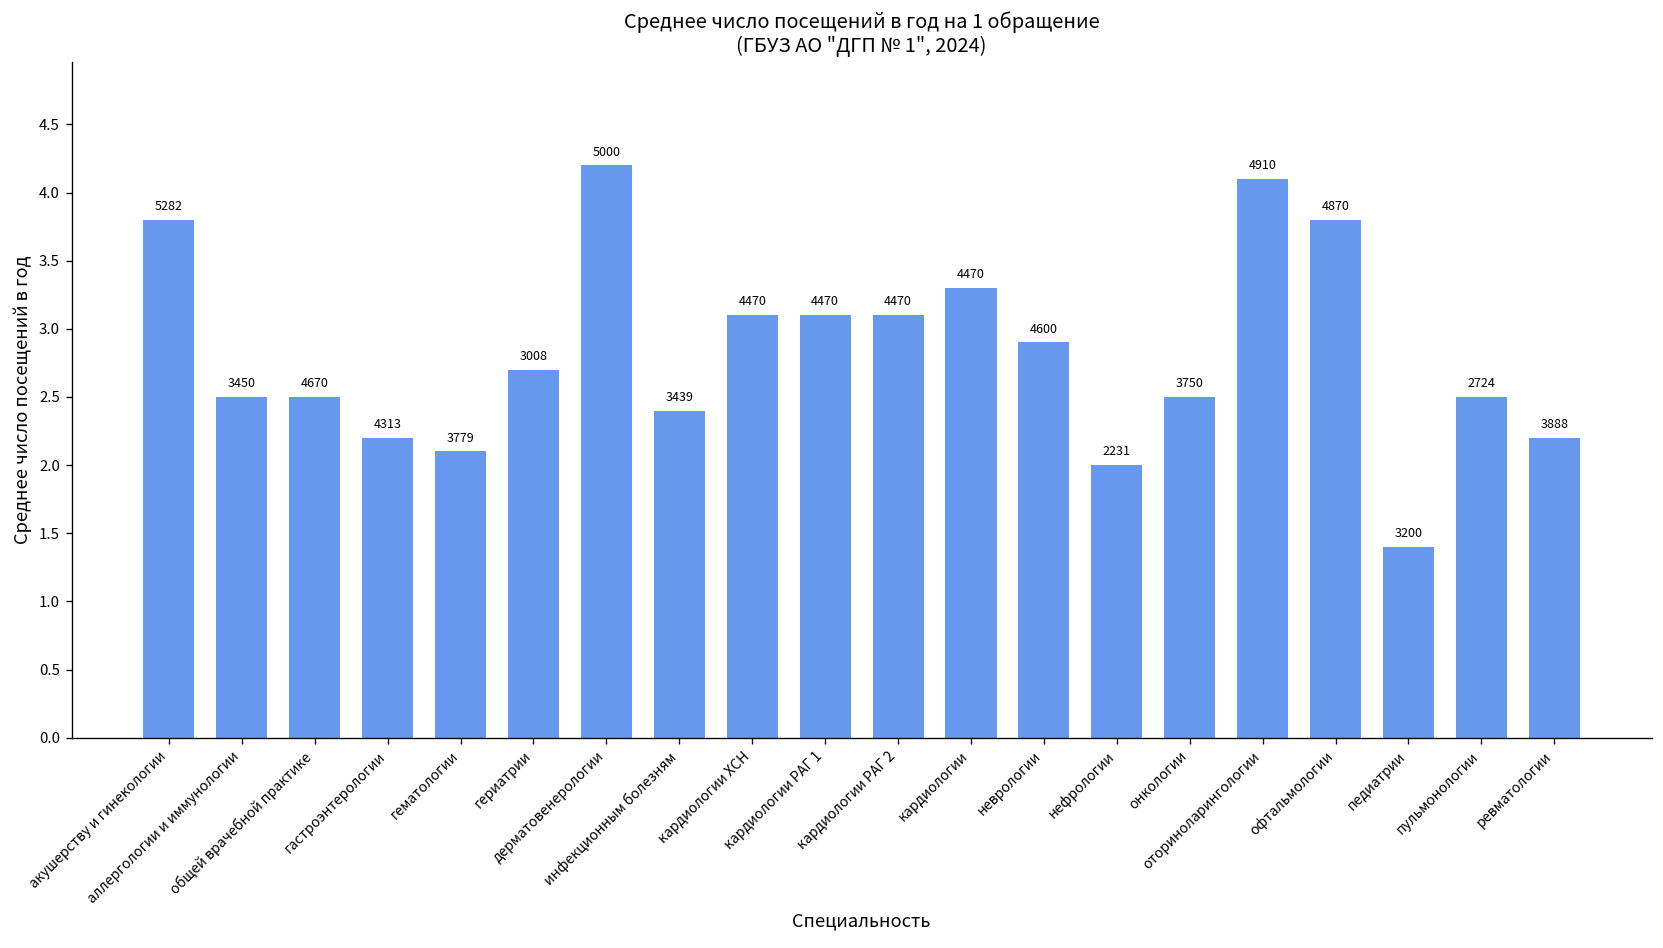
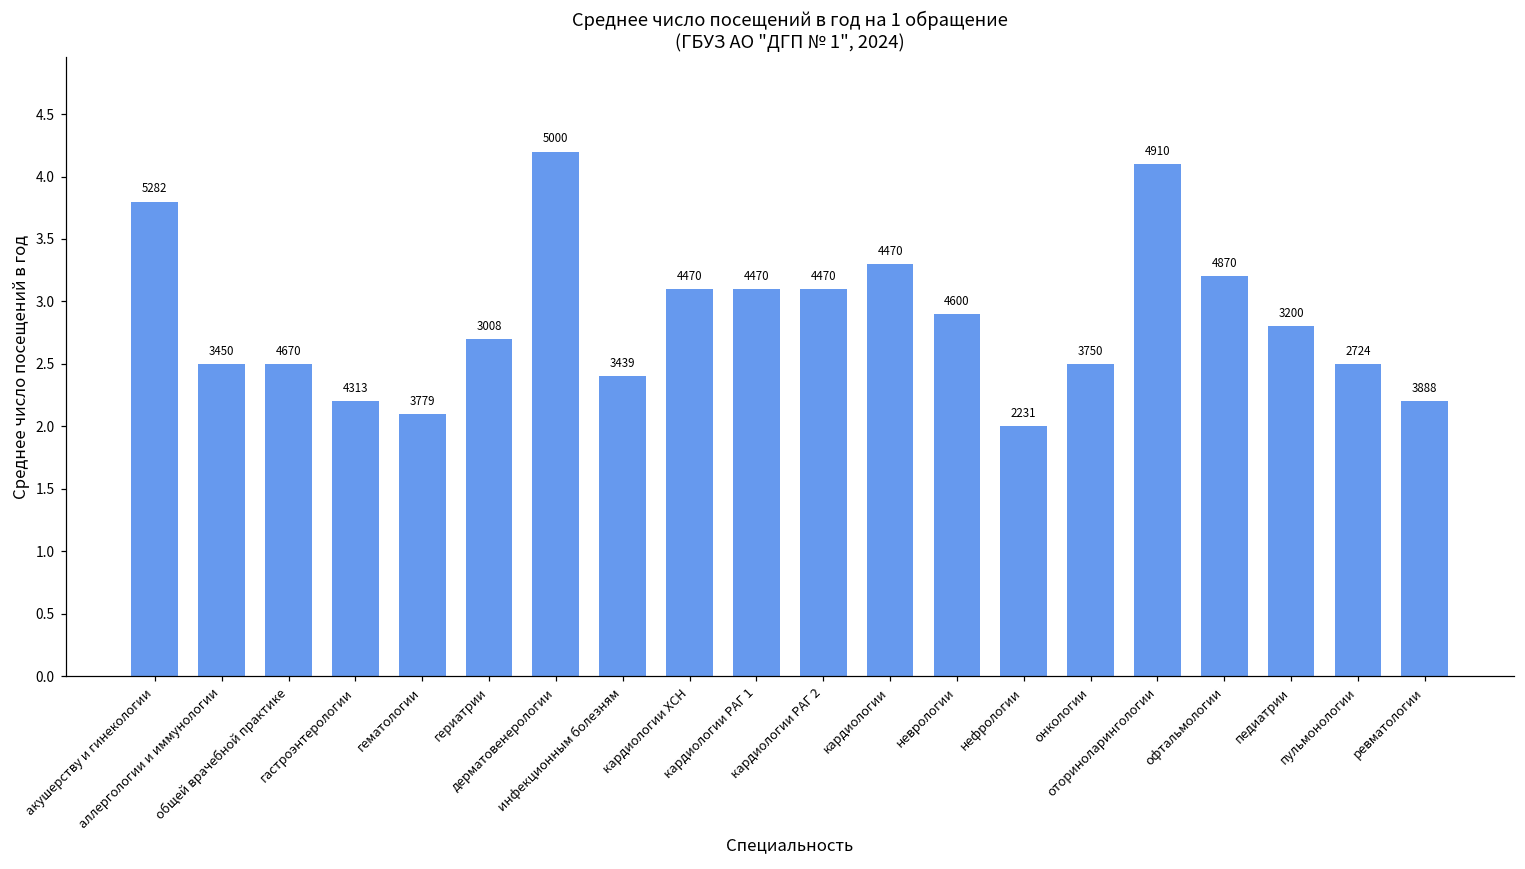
  {
-   "офтальмологии": 3.8,
-   "педиатрии": 1.4
+   "офтальмологии": 3.2,
+   "педиатрии": 2.8
  }
